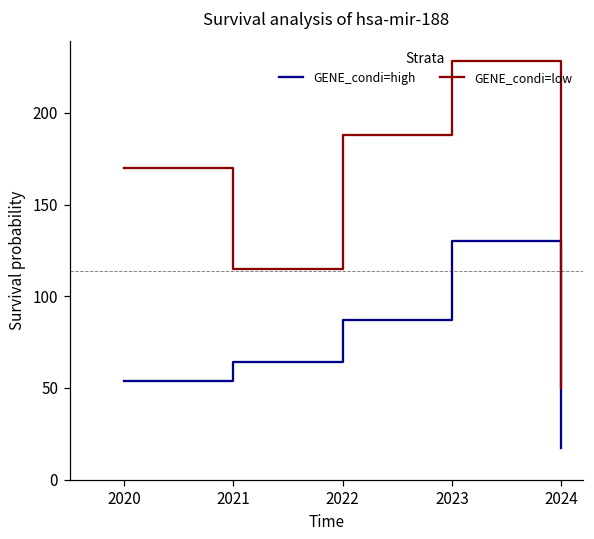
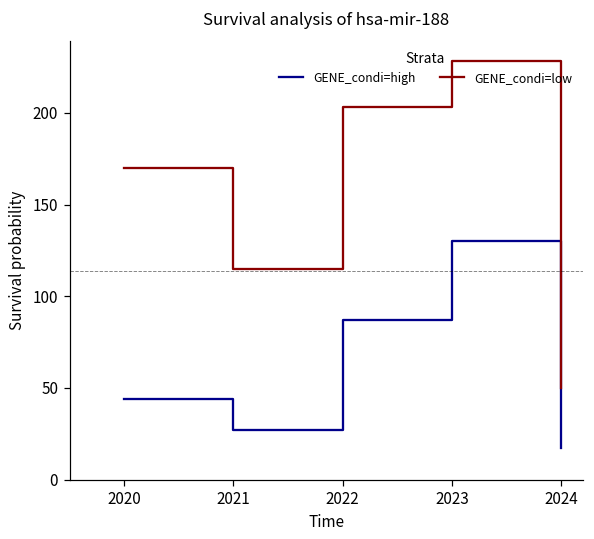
  {
    "GENE_condi=high": {
-     "2020": 54,
-     "2021": 64,
+     "2020": 44,
+     "2021": 27,
      "2022": 87,
      "2023": 130,
      "2024": 17
    },
    "GENE_condi=low": {
      "2020": 170,
      "2021": 115,
-     "2022": 188,
+     "2022": 203,
      "2023": 228,
      "2024": 50
    }
  }
